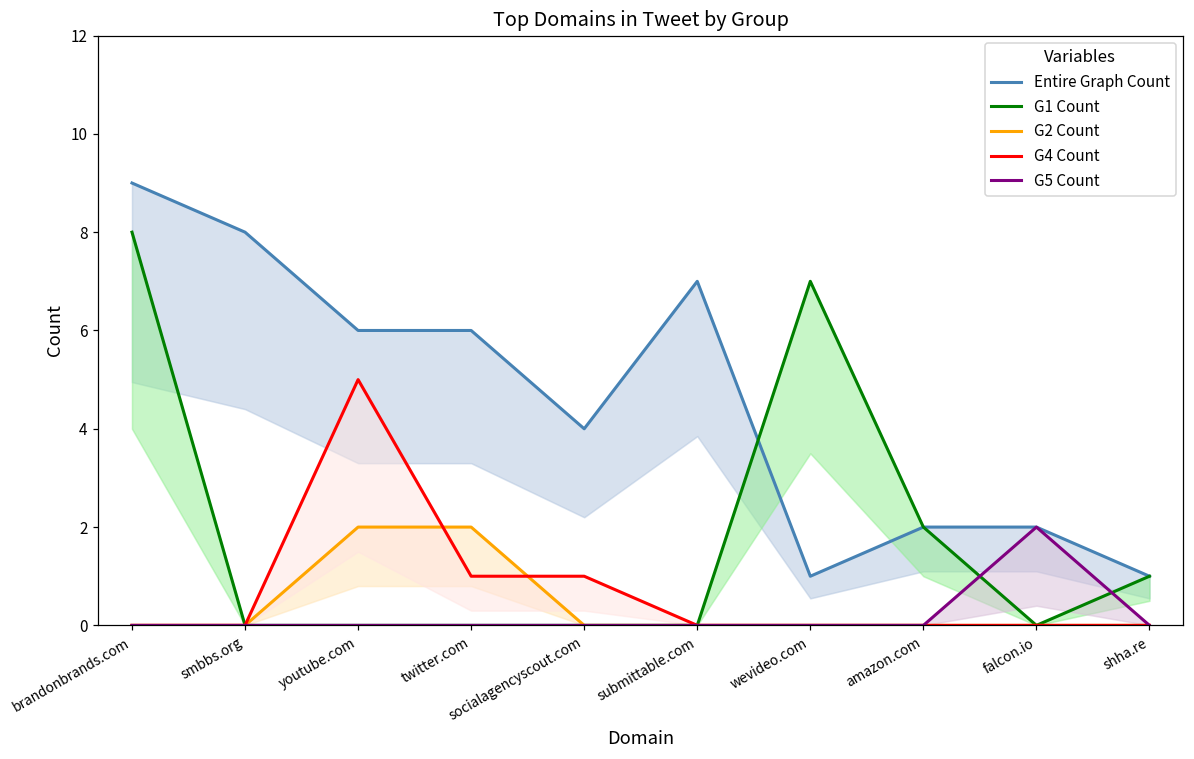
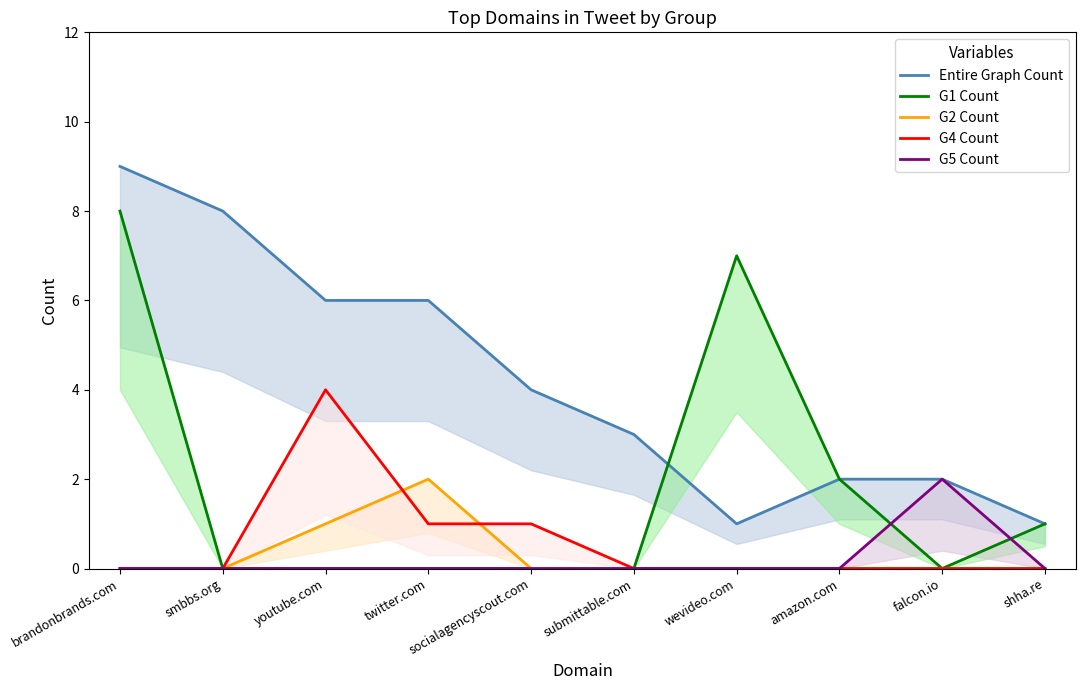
  {
    "Entire Graph Count": {
      "brandonbrands.com": 9,
      "smbbs.org": 8,
      "youtube.com": 6,
      "twitter.com": 6,
      "socialagencyscout.com": 4,
-     "submittable.com": 7,
+     "submittable.com": 3,
      "wevideo.com": 1
    },
    "G1 Count": {
      "brandonbrands.com": 8,
      "wevideo.com": 7
    },
    "G2 Count": {
-     "youtube.com": 2,
+     "youtube.com": 1,
      "twitter.com": 2
    },
    "G4 Count": {
-     "youtube.com": 5,
+     "youtube.com": 4,
      "twitter.com": 1,
      "socialagencyscout.com": 1
    }
  }
